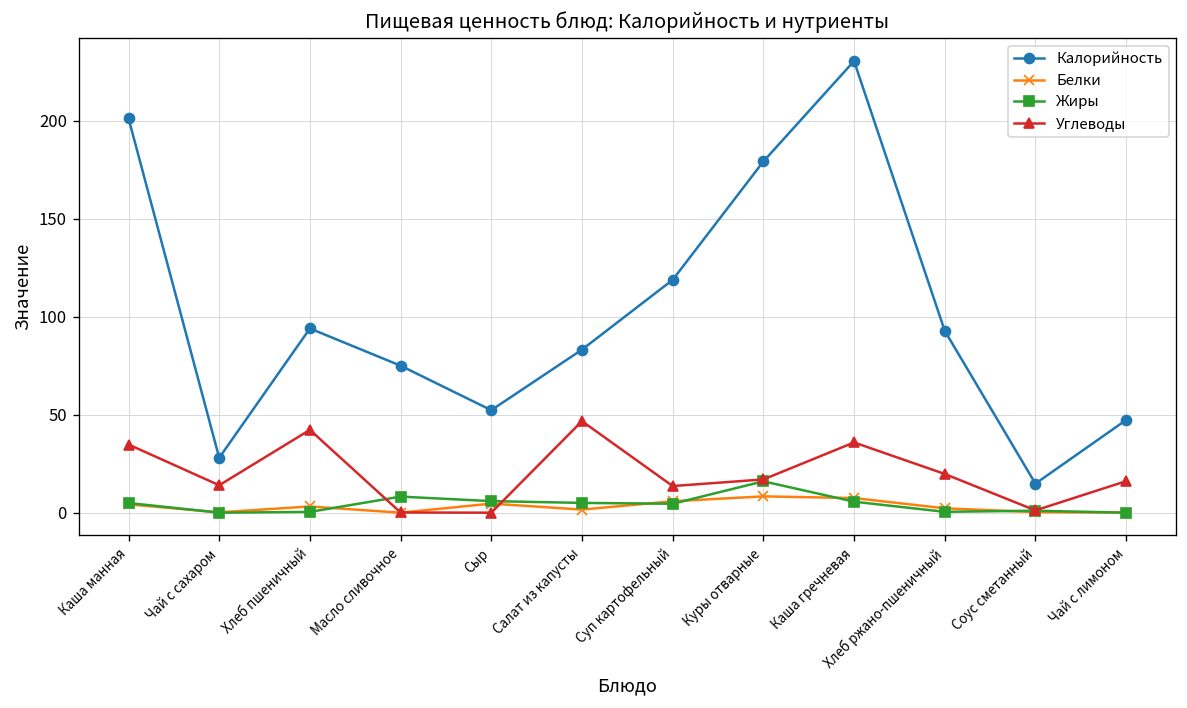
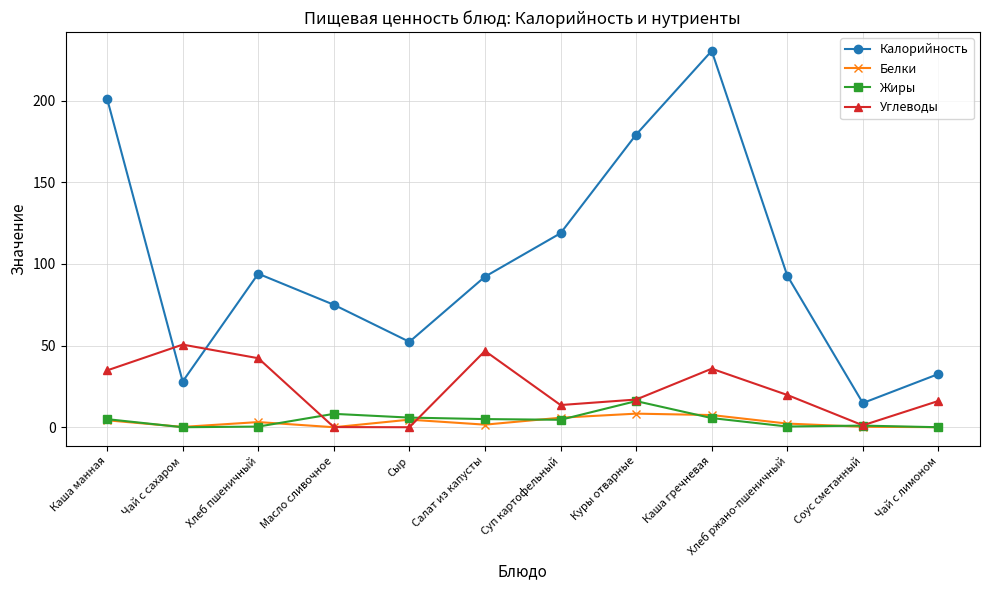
  {
    "Калорийность": {
      "Каша манная": 201,
      "Чай с сахаром": 28,
      "Хлеб пшеничный": 94,
      "Масло сливочное": 75,
      "Сыр": 52,
-     "Салат из капусты": 83,
+     "Салат из капусты": 92,
      "Суп картофельный": 119,
      "Куры отварные": 179,
      "Каша гречневая": 230,
      "Хлеб ржано-пшеничный": 93,
      "Соус сметанный": 15,
-     "Чай с лимоном": 47
+     "Чай с лимоном": 33
    },
    "Белки": {
      "Хлеб пшеничный": 3,
      "Салат из капусты": 2,
      "Куры отварные": 8,
      "Каша гречневая": 7,
      "Хлеб ржано-пшеничный": 2
    },
    "Жиры": {
      "Хлеб пшеничный": 0,
      "Масло сливочное": 8,
      "Салат из капусты": 5,
      "Каша гречневая": 6,
      "Хлеб ржано-пшеничный": 0
    },
    "Углеводы": {
      "Каша манная": 35,
-     "Чай с сахаром": 14,
+     "Чай с сахаром": 51,
      "Хлеб пшеничный": 42,
      "Сыр": 0,
      "Салат из капусты": 47,
      "Суп картофельный": 14,
      "Каша гречневая": 36,
      "Хлеб ржано-пшеничный": 20,
      "Чай с лимоном": 16
    }
  }
